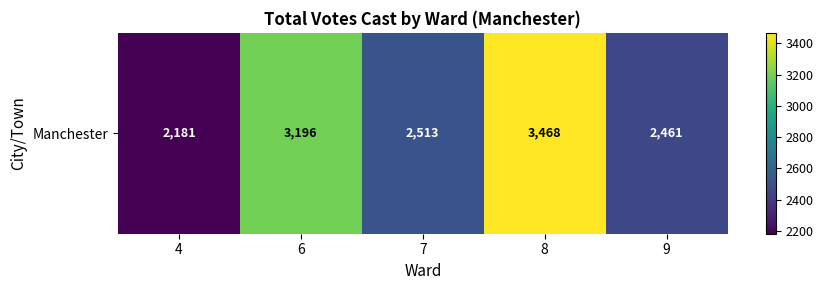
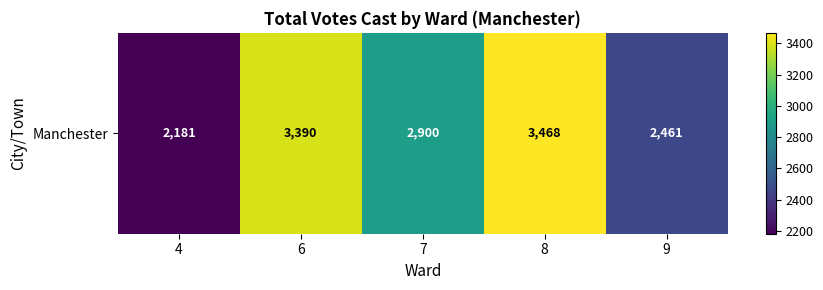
  {
    "Manchester": {
      "4": "2,181",
-     "6": "3,196",
-     "7": "2,513",
+     "6": "3,390",
+     "7": "2,900",
      "8": "3,468",
      "9": "2,461"
    }
  }
